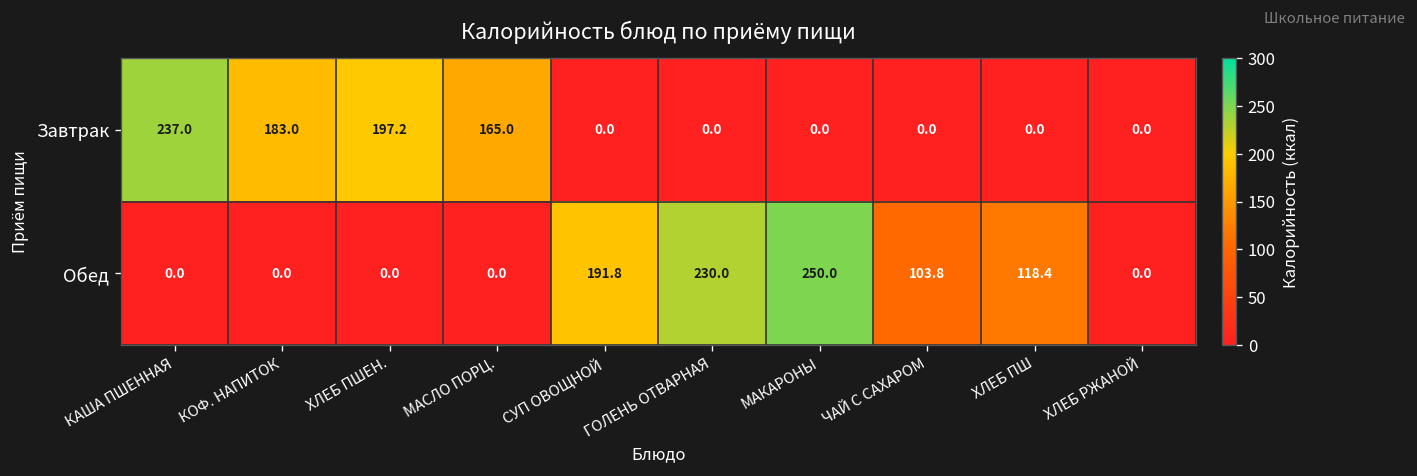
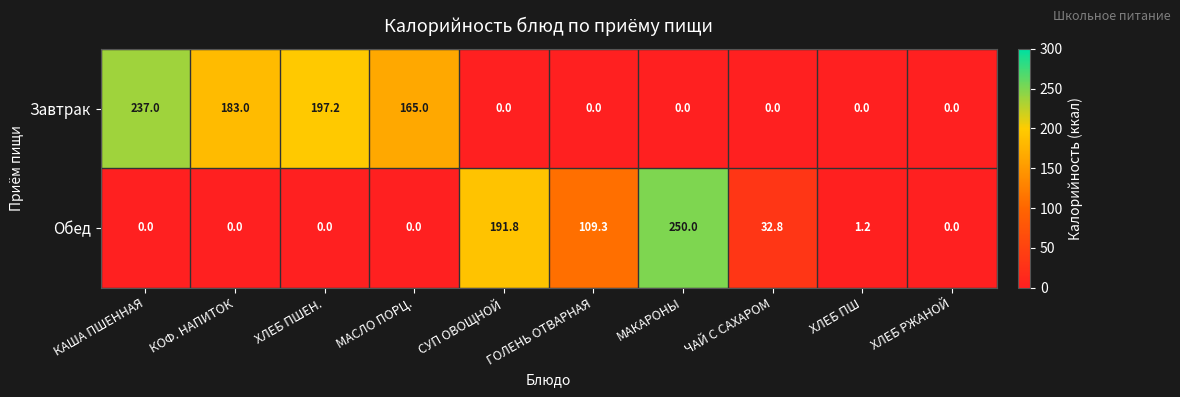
  {
    "Завтрак": {
      "КАША ПШЕННАЯ": 237.0,
      "КОФ. НАПИТОК": 183.0,
      "ХЛЕБ ПШЕН.": 197.2,
      "МАСЛО ПОРЦ.": 165.0,
      "СУП ОВОЩНОЙ": 0.0,
      "ГОЛЕНЬ ОТВАРНАЯ": 0.0,
      "МАКАРОНЫ": 0.0,
      "ЧАЙ С САХАРОМ": 0.0,
      "ХЛЕБ ПШ": 0.0,
      "ХЛЕБ РЖАНОЙ": 0.0
    },
    "Обед": {
      "КАША ПШЕННАЯ": 0.0,
      "КОФ. НАПИТОК": 0.0,
      "ХЛЕБ ПШЕН.": 0.0,
      "МАСЛО ПОРЦ.": 0.0,
      "СУП ОВОЩНОЙ": 191.8,
-     "ГОЛЕНЬ ОТВАРНАЯ": 230.0,
+     "ГОЛЕНЬ ОТВАРНАЯ": 109.3,
      "МАКАРОНЫ": 250.0,
-     "ЧАЙ С САХАРОМ": 103.8,
-     "ХЛЕБ ПШ": 118.4,
+     "ЧАЙ С САХАРОМ": 32.8,
+     "ХЛЕБ ПШ": 1.2,
      "ХЛЕБ РЖАНОЙ": 0.0
    }
  }
